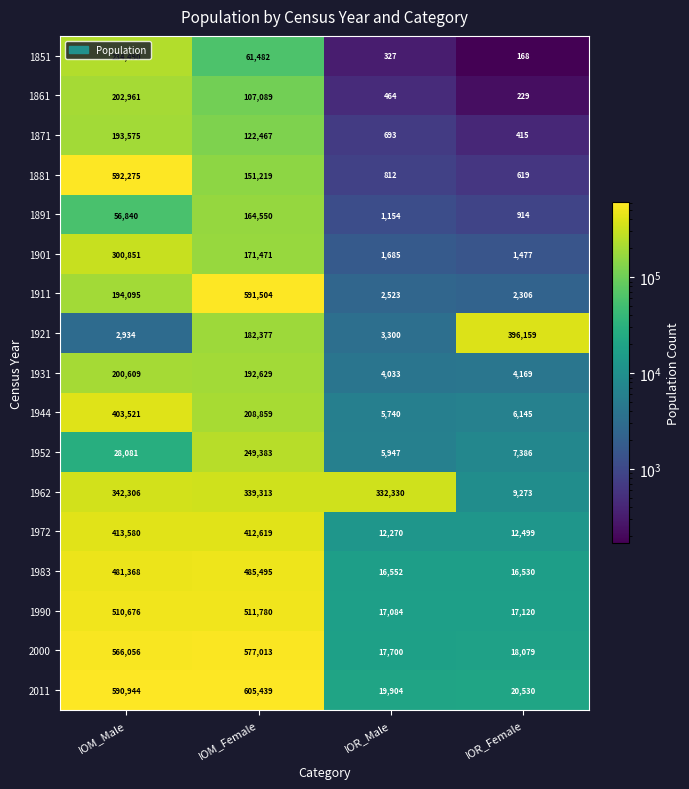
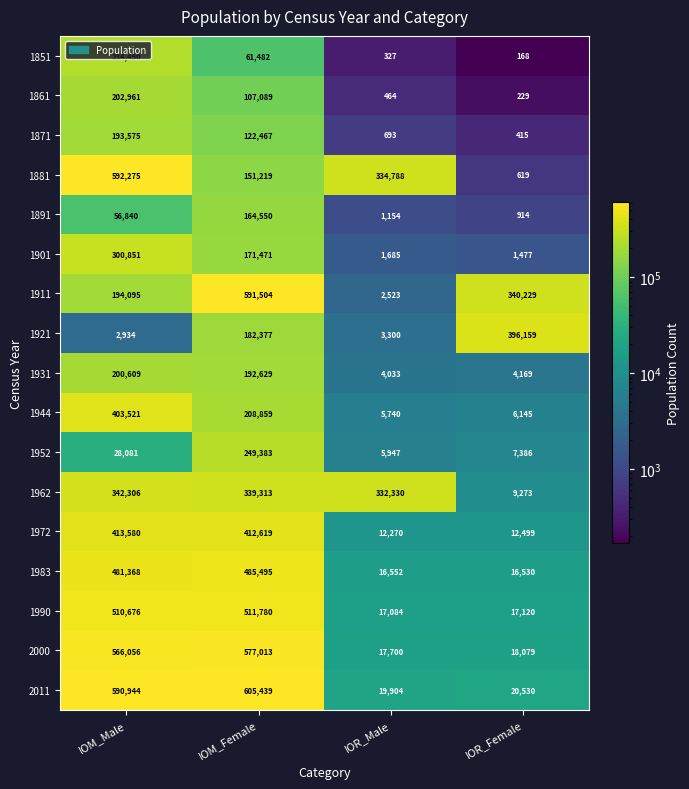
  {
    "1851": {
      "IOM_Female": "61,482",
      "IOR_Male": "327",
      "IOR_Female": "168"
    },
    "1861": {
      "IOM_Male": "202,961",
      "IOM_Female": "107,089",
      "IOR_Male": "464",
      "IOR_Female": "229"
    },
    "1871": {
      "IOM_Male": "193,575",
      "IOM_Female": "122,467",
      "IOR_Male": "693",
      "IOR_Female": "415"
    },
    "1881": {
      "IOM_Male": "592,275",
      "IOM_Female": "151,219",
-     "IOR_Male": "812",
+     "IOR_Male": "334,788",
      "IOR_Female": "619"
    },
    "1891": {
      "IOM_Male": "56,840",
      "IOM_Female": "164,550",
      "IOR_Male": "1,154",
      "IOR_Female": "914"
    },
    "1901": {
      "IOM_Male": "300,851",
      "IOM_Female": "171,471",
      "IOR_Male": "1,685",
      "IOR_Female": "1,477"
    },
    "1911": {
      "IOM_Male": "194,095",
      "IOM_Female": "591,504",
      "IOR_Male": "2,523",
-     "IOR_Female": "2,306"
+     "IOR_Female": "340,229"
    },
    "1921": {
      "IOM_Male": "2,934",
      "IOM_Female": "182,377",
      "IOR_Male": "3,300",
      "IOR_Female": "396,159"
    },
    "1931": {
      "IOM_Male": "200,609",
      "IOM_Female": "192,629",
      "IOR_Male": "4,033",
      "IOR_Female": "4,169"
    },
    "1944": {
      "IOM_Male": "403,521",
      "IOM_Female": "208,859",
      "IOR_Male": "5,740",
      "IOR_Female": "6,145"
    },
    "1952": {
      "IOM_Male": "28,081",
      "IOM_Female": "249,383",
      "IOR_Male": "5,947",
      "IOR_Female": "7,386"
    },
    "1962": {
      "IOM_Male": "342,306",
      "IOM_Female": "339,313",
      "IOR_Male": "332,330",
      "IOR_Female": "9,273"
    },
    "1972": {
      "IOM_Male": "413,580",
      "IOM_Female": "412,619",
      "IOR_Male": "12,270",
      "IOR_Female": "12,499"
    },
    "1983": {
      "IOM_Male": "481,368",
      "IOM_Female": "485,495",
      "IOR_Male": "16,552",
      "IOR_Female": "16,530"
    },
    "1990": {
      "IOM_Male": "510,676",
      "IOM_Female": "511,780",
      "IOR_Male": "17,084",
      "IOR_Female": "17,120"
    },
    "2000": {
      "IOM_Male": "566,056",
      "IOM_Female": "577,013",
      "IOR_Male": "17,700",
      "IOR_Female": "18,079"
    },
    "2011": {
      "IOM_Male": "590,944",
      "IOM_Female": "605,439",
      "IOR_Male": "19,904",
      "IOR_Female": "20,530"
    }
  }
